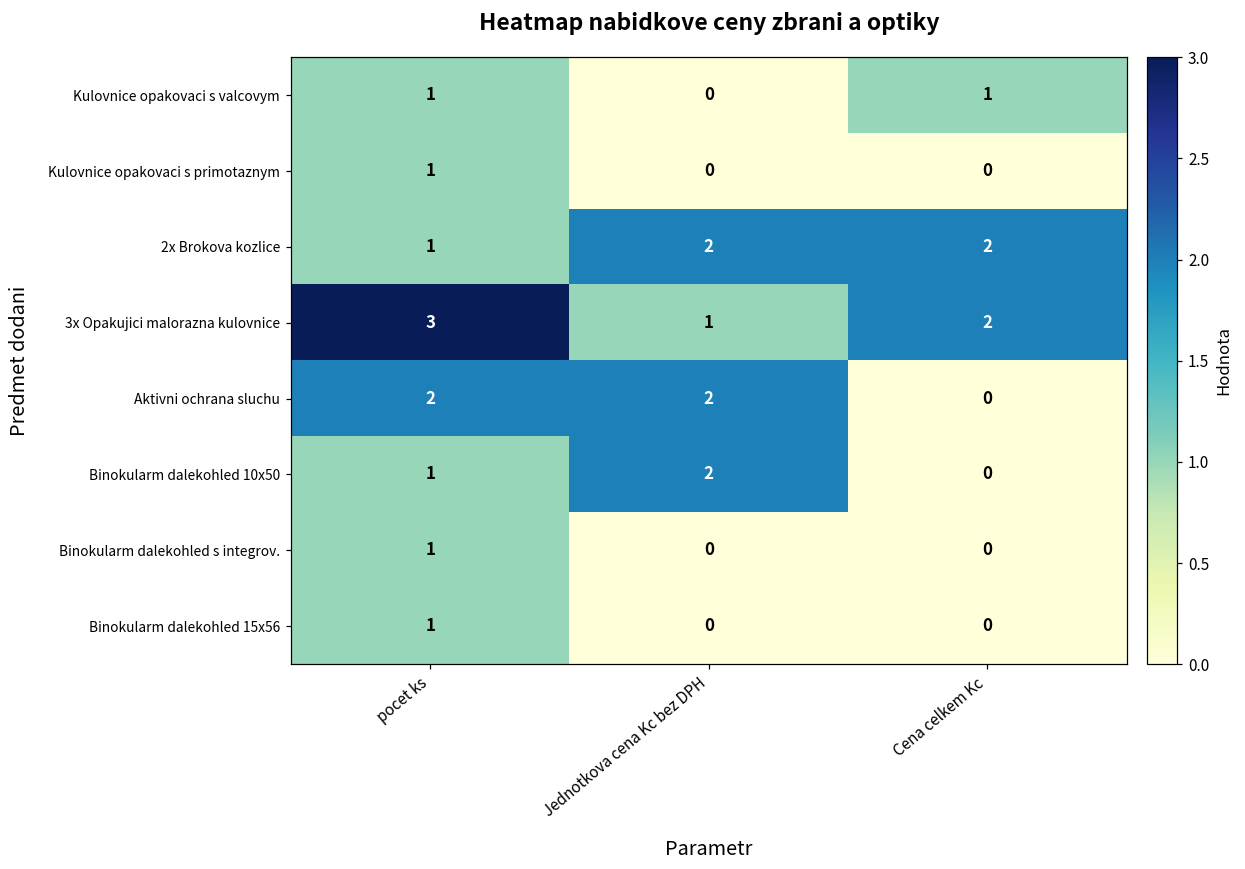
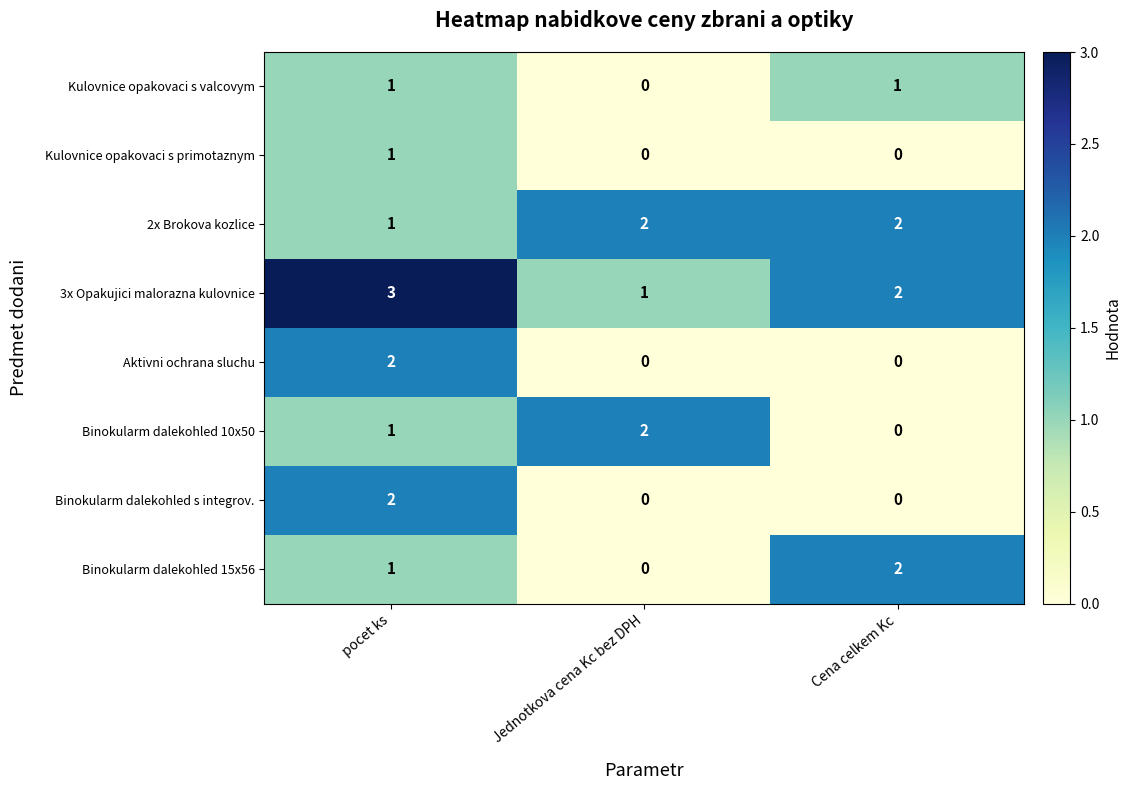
  {
    "Kulovnice opakovaci s valcovym": {
      "pocet ks": 1,
      "Jednotkova cena Kc bez DPH": 0,
      "Cena celkem Kc": 1
    },
    "Kulovnice opakovaci s primotaznym": {
      "pocet ks": 1,
      "Jednotkova cena Kc bez DPH": 0,
      "Cena celkem Kc": 0
    },
    "2x Brokova kozlice": {
      "pocet ks": 1,
      "Jednotkova cena Kc bez DPH": 2,
      "Cena celkem Kc": 2
    },
    "3x Opakujici malorazna kulovnice": {
      "pocet ks": 3,
      "Jednotkova cena Kc bez DPH": 1,
      "Cena celkem Kc": 2
    },
    "Aktivni ochrana sluchu": {
      "pocet ks": 2,
-     "Jednotkova cena Kc bez DPH": 2,
+     "Jednotkova cena Kc bez DPH": 0,
      "Cena celkem Kc": 0
    },
    "Binokularm dalekohled 10x50": {
      "pocet ks": 1,
      "Jednotkova cena Kc bez DPH": 2,
      "Cena celkem Kc": 0
    },
    "Binokularm dalekohled s integrov.": {
-     "pocet ks": 1,
+     "pocet ks": 2,
      "Jednotkova cena Kc bez DPH": 0,
      "Cena celkem Kc": 0
    },
    "Binokularm dalekohled 15x56": {
      "pocet ks": 1,
      "Jednotkova cena Kc bez DPH": 0,
-     "Cena celkem Kc": 0
+     "Cena celkem Kc": 2
    }
  }
